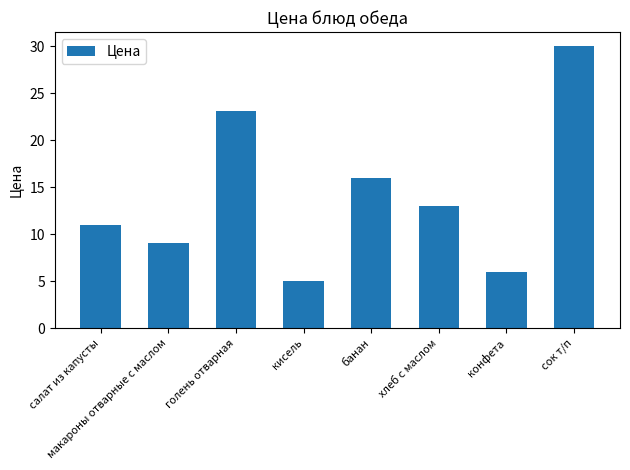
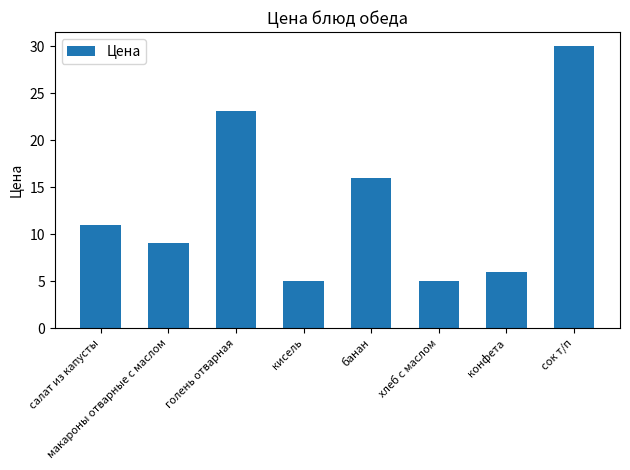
  {
    "салат из капусты": 11,
    "макароны отварные с маслом": 9,
    "голень отварная": 23,
    "кисель": 5,
    "банан": 16,
-   "хлеб с маслом": 13,
+   "хлеб с маслом": 5,
    "конфета": 6,
    "сок т/п": 30
  }
